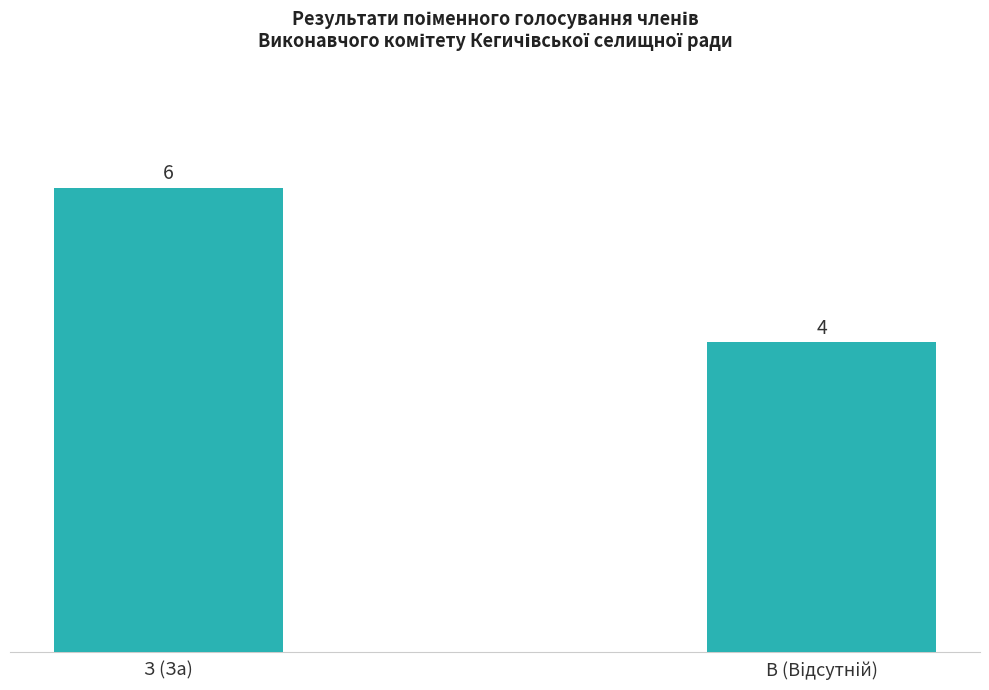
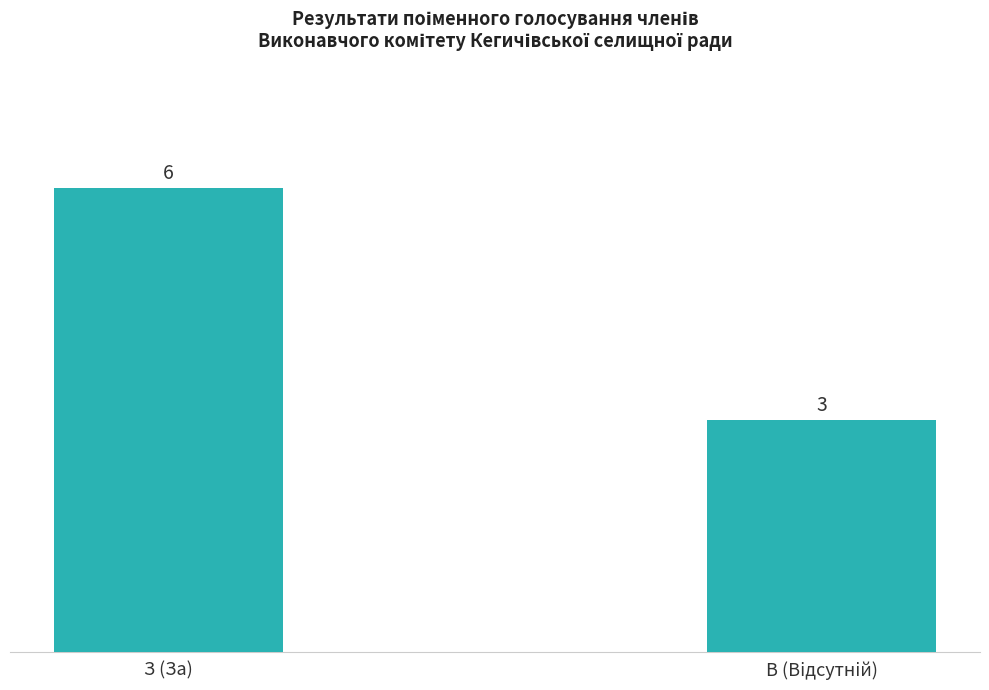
  {
    "З (За)": 6,
-   "В (Відсутній)": 4
+   "В (Відсутній)": 3
  }
